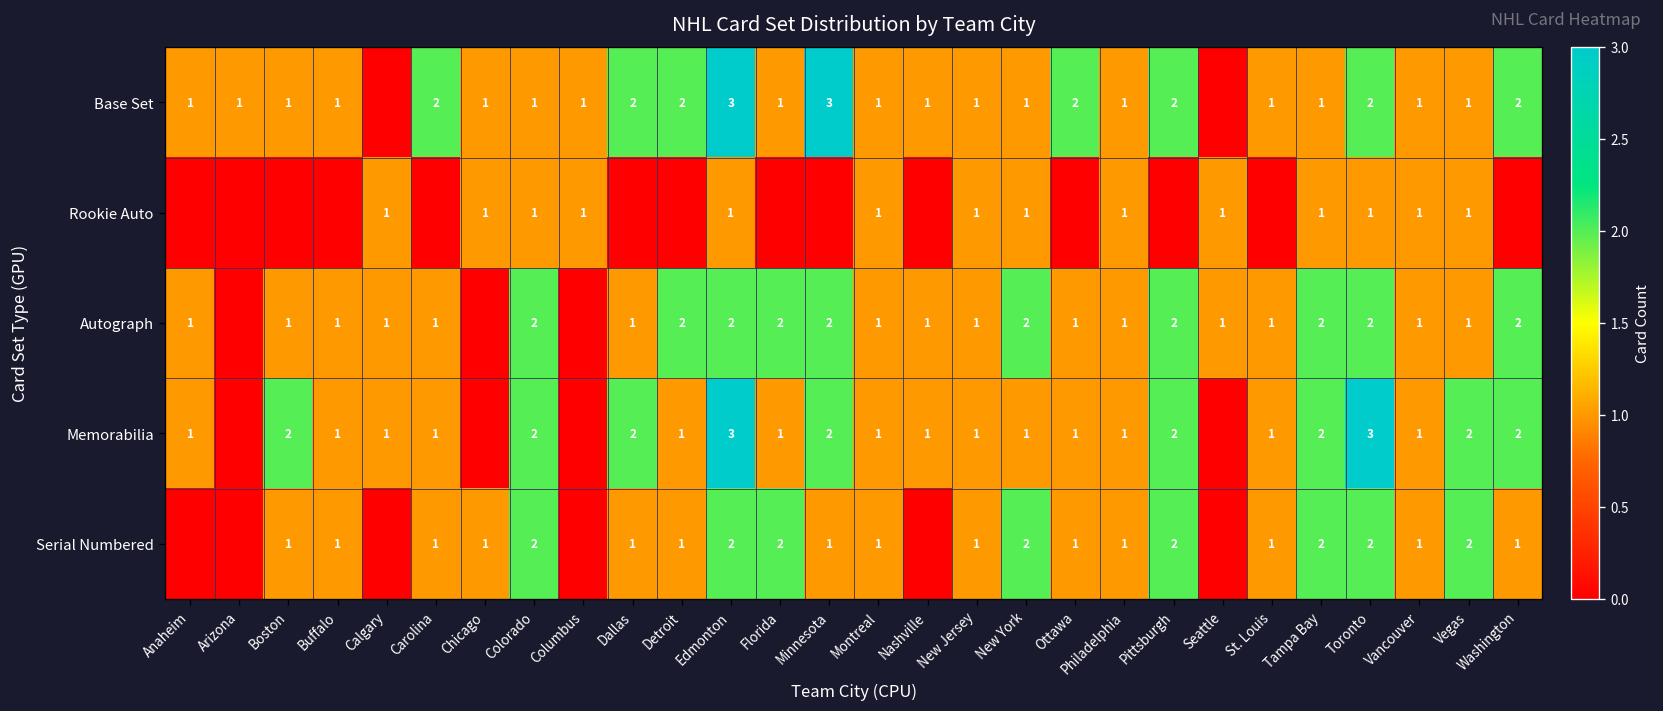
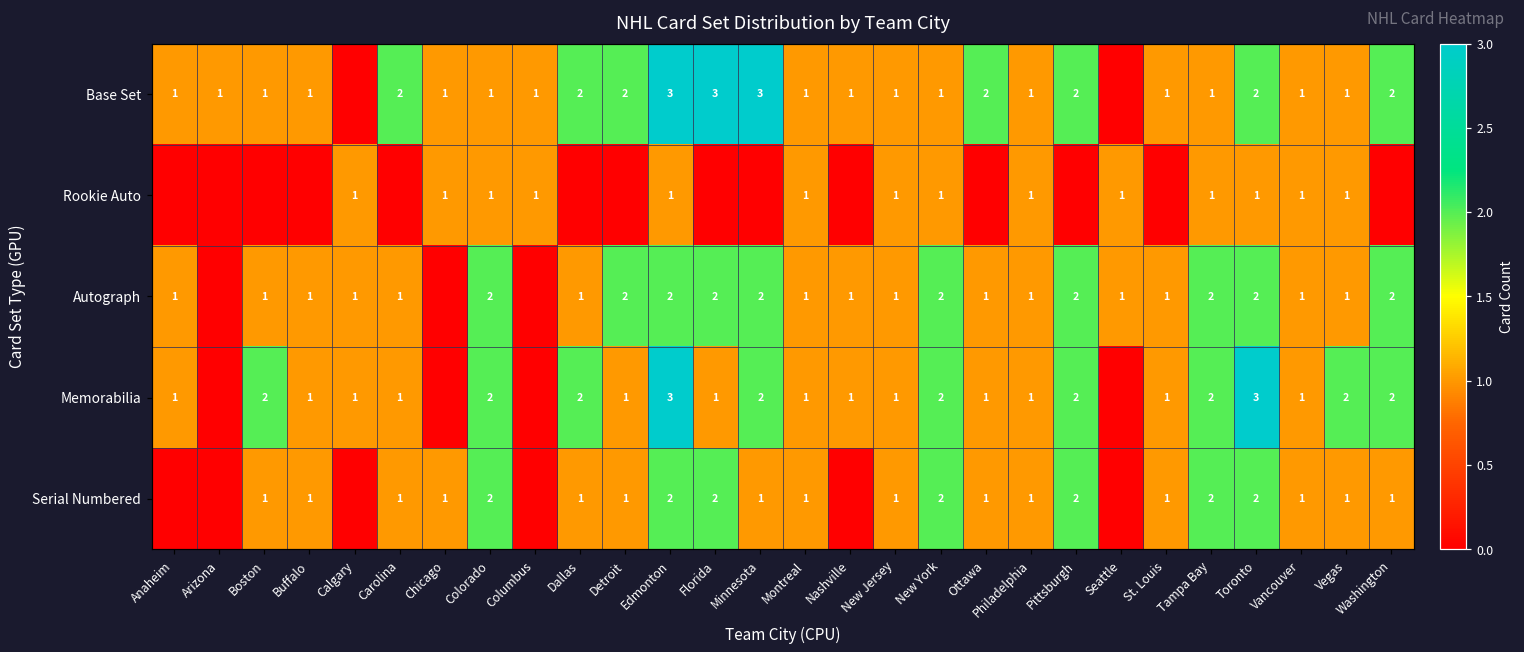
  {
    "Base Set": {
      "Anaheim": 1,
      "Arizona": 1,
      "Boston": 1,
      "Buffalo": 1,
      "Carolina": 2,
      "Chicago": 1,
      "Colorado": 1,
      "Columbus": 1,
      "Dallas": 2,
      "Detroit": 2,
      "Edmonton": 3,
-     "Florida": 1,
+     "Florida": 3,
      "Minnesota": 3,
      "Montreal": 1,
      "Nashville": 1,
      "New Jersey": 1,
      "New York": 1,
      "Ottawa": 2,
      "Philadelphia": 1,
      "Pittsburgh": 2,
      "St. Louis": 1,
      "Tampa Bay": 1,
      "Toronto": 2,
      "Vancouver": 1,
      "Vegas": 1,
      "Washington": 2
    },
    "Rookie Auto": {
      "Calgary": 1,
      "Chicago": 1,
      "Colorado": 1,
      "Columbus": 1,
      "Edmonton": 1,
      "Montreal": 1,
      "New Jersey": 1,
      "New York": 1,
      "Philadelphia": 1,
      "Seattle": 1,
      "Tampa Bay": 1,
      "Toronto": 1,
      "Vancouver": 1,
      "Vegas": 1
    },
    "Autograph": {
      "Anaheim": 1,
      "Boston": 1,
      "Buffalo": 1,
      "Calgary": 1,
      "Carolina": 1,
      "Colorado": 2,
      "Dallas": 1,
      "Detroit": 2,
      "Edmonton": 2,
      "Florida": 2,
      "Minnesota": 2,
      "Montreal": 1,
      "Nashville": 1,
      "New Jersey": 1,
      "New York": 2,
      "Ottawa": 1,
      "Philadelphia": 1,
      "Pittsburgh": 2,
      "Seattle": 1,
      "St. Louis": 1,
      "Tampa Bay": 2,
      "Toronto": 2,
      "Vancouver": 1,
      "Vegas": 1,
      "Washington": 2
    },
    "Memorabilia": {
      "Anaheim": 1,
      "Boston": 2,
      "Buffalo": 1,
      "Calgary": 1,
      "Carolina": 1,
      "Colorado": 2,
      "Dallas": 2,
      "Detroit": 1,
      "Edmonton": 3,
      "Florida": 1,
      "Minnesota": 2,
      "Montreal": 1,
      "Nashville": 1,
      "New Jersey": 1,
-     "New York": 1,
+     "New York": 2,
      "Ottawa": 1,
      "Philadelphia": 1,
      "Pittsburgh": 2,
      "St. Louis": 1,
      "Tampa Bay": 2,
      "Toronto": 3,
      "Vancouver": 1,
      "Vegas": 2,
      "Washington": 2
    },
    "Serial Numbered": {
      "Boston": 1,
      "Buffalo": 1,
      "Carolina": 1,
      "Chicago": 1,
      "Colorado": 2,
      "Dallas": 1,
      "Detroit": 1,
      "Edmonton": 2,
      "Florida": 2,
      "Minnesota": 1,
      "Montreal": 1,
      "New Jersey": 1,
      "New York": 2,
      "Ottawa": 1,
      "Philadelphia": 1,
      "Pittsburgh": 2,
      "St. Louis": 1,
      "Tampa Bay": 2,
      "Toronto": 2,
      "Vancouver": 1,
-     "Vegas": 2,
+     "Vegas": 1,
      "Washington": 1
    }
  }
